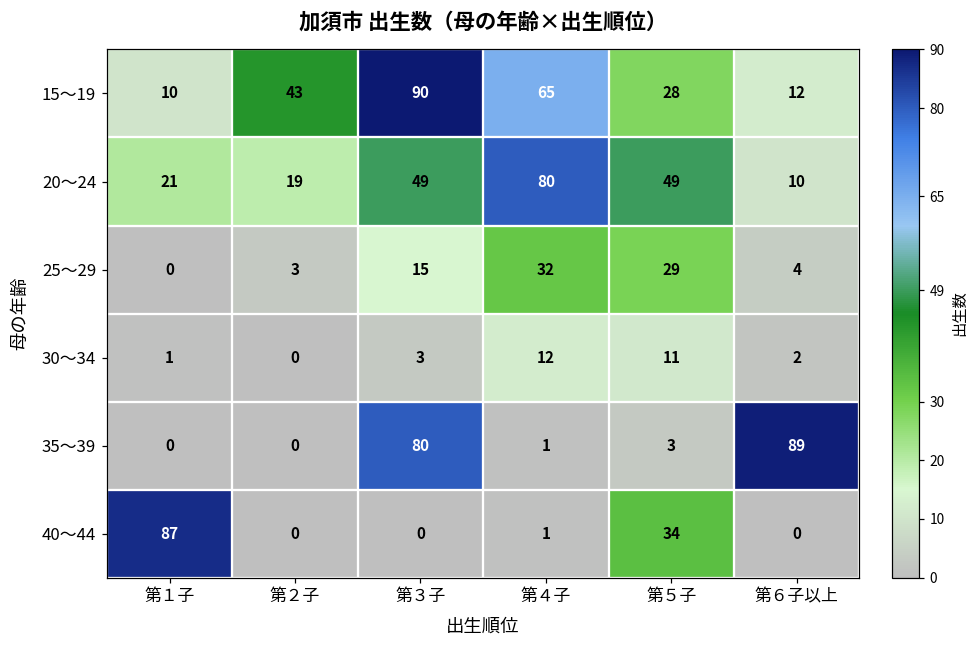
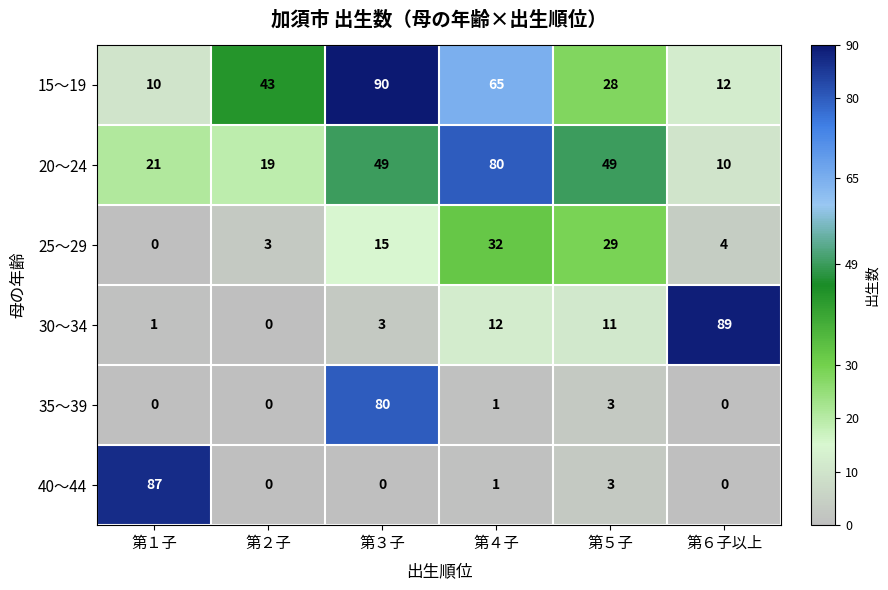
  {
    "15～19": {
      "第１子": 10,
      "第２子": 43,
      "第３子": 90,
      "第４子": 65,
      "第５子": 28,
      "第６子以上": 12
    },
    "20～24": {
      "第１子": 21,
      "第２子": 19,
      "第３子": 49,
      "第４子": 80,
      "第５子": 49,
      "第６子以上": 10
    },
    "25～29": {
      "第１子": 0,
      "第２子": 3,
      "第３子": 15,
      "第４子": 32,
      "第５子": 29,
      "第６子以上": 4
    },
    "30～34": {
      "第１子": 1,
      "第２子": 0,
      "第３子": 3,
      "第４子": 12,
      "第５子": 11,
-     "第６子以上": 2
+     "第６子以上": 89
    },
    "35～39": {
      "第１子": 0,
      "第２子": 0,
      "第３子": 80,
      "第４子": 1,
      "第５子": 3,
-     "第６子以上": 89
+     "第６子以上": 0
    },
    "40～44": {
      "第１子": 87,
      "第２子": 0,
      "第３子": 0,
      "第４子": 1,
-     "第５子": 34,
+     "第５子": 3,
      "第６子以上": 0
    }
  }
